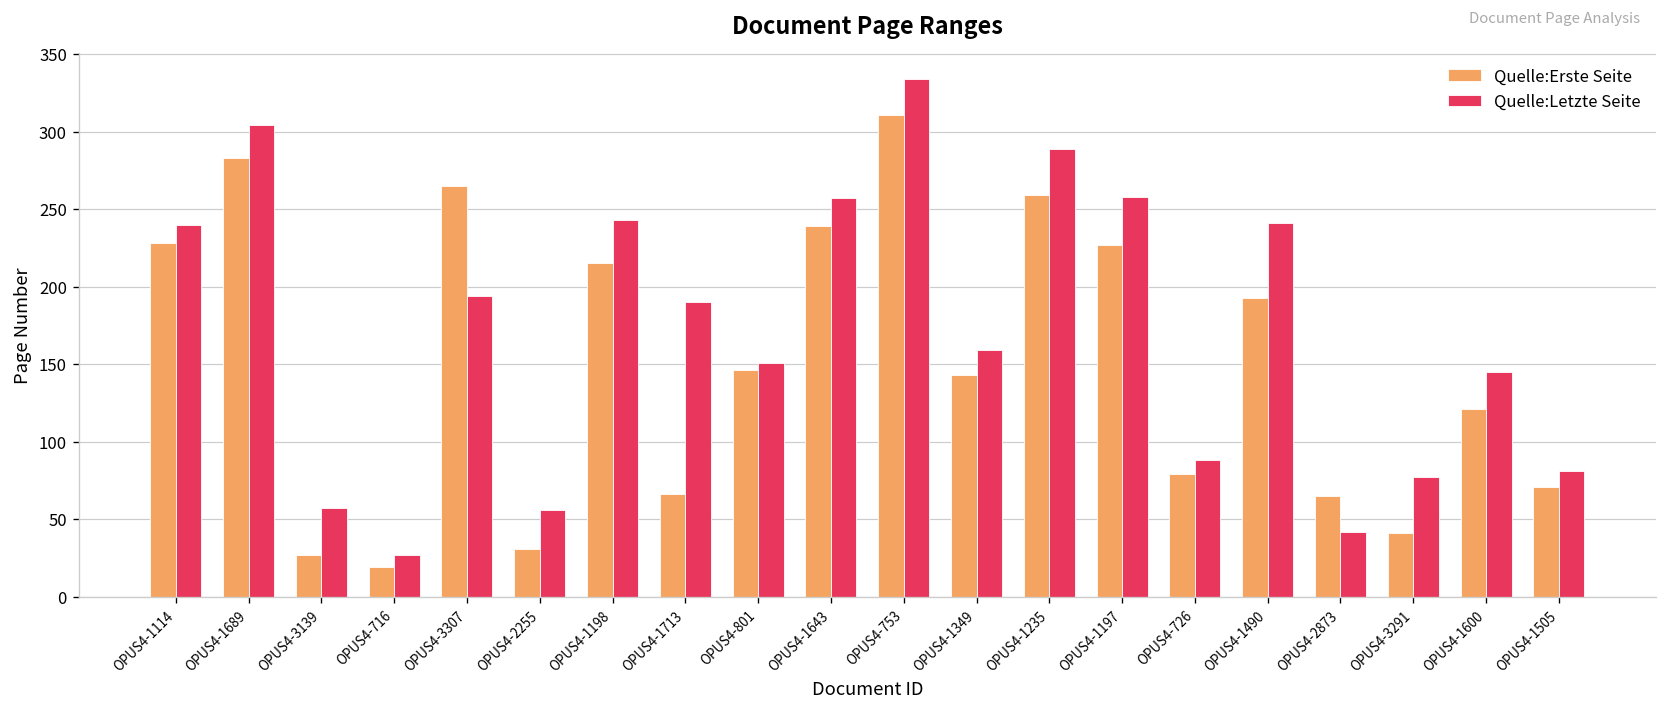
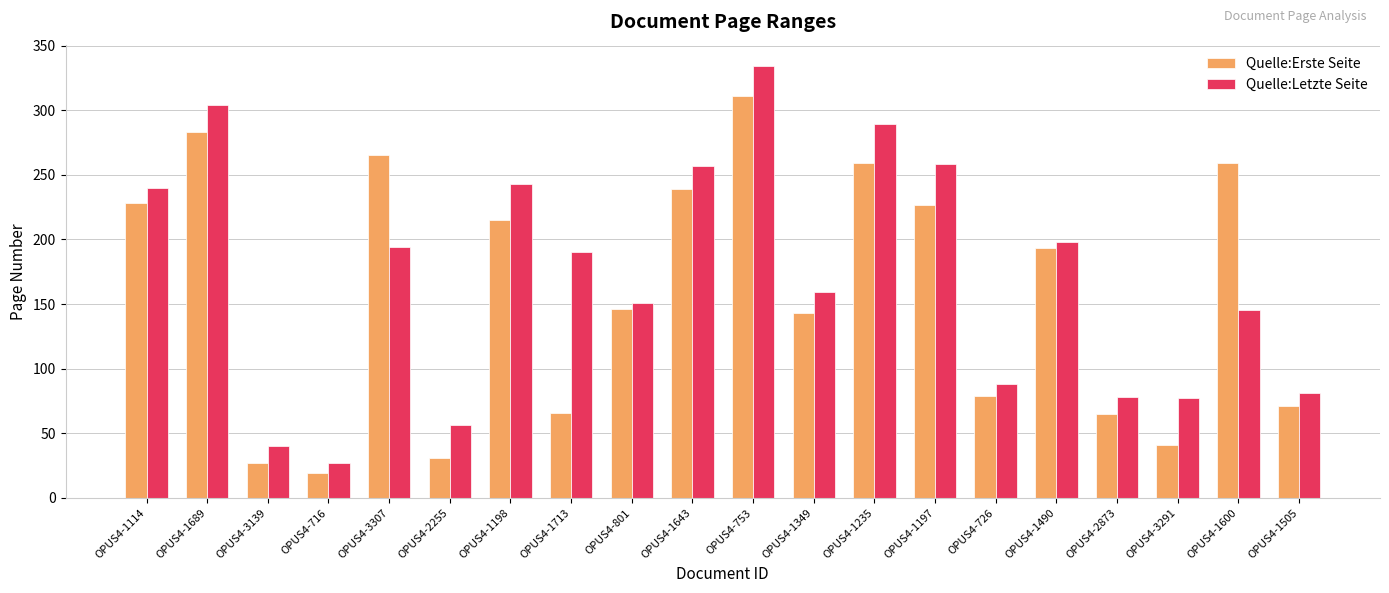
  {
    "Quelle:Erste Seite": {
      "OPUS4-1114": 228,
      "OPUS4-1689": 283,
      "OPUS4-3139": 27,
      "OPUS4-716": 19,
      "OPUS4-3307": 265,
      "OPUS4-2255": 31,
      "OPUS4-1198": 215,
      "OPUS4-1713": 66,
      "OPUS4-801": 146,
      "OPUS4-1643": 239,
      "OPUS4-753": 311,
      "OPUS4-1349": 143,
      "OPUS4-1235": 259,
      "OPUS4-1197": 227,
      "OPUS4-726": 79,
      "OPUS4-1490": 193,
      "OPUS4-2873": 65,
      "OPUS4-3291": 41,
-     "OPUS4-1600": 121,
+     "OPUS4-1600": 259,
      "OPUS4-1505": 71
    },
    "Quelle:Letzte Seite": {
      "OPUS4-1114": 240,
      "OPUS4-1689": 304,
-     "OPUS4-3139": 57,
+     "OPUS4-3139": 40,
      "OPUS4-716": 27,
      "OPUS4-3307": 194,
      "OPUS4-2255": 56,
      "OPUS4-1198": 243,
      "OPUS4-1713": 190,
      "OPUS4-801": 151,
      "OPUS4-1643": 257,
      "OPUS4-753": 334,
      "OPUS4-1349": 159,
      "OPUS4-1235": 289,
      "OPUS4-1197": 258,
      "OPUS4-726": 88,
-     "OPUS4-1490": 241,
-     "OPUS4-2873": 42,
+     "OPUS4-1490": 198,
+     "OPUS4-2873": 78,
      "OPUS4-3291": 77,
      "OPUS4-1600": 145,
      "OPUS4-1505": 81
    }
  }
